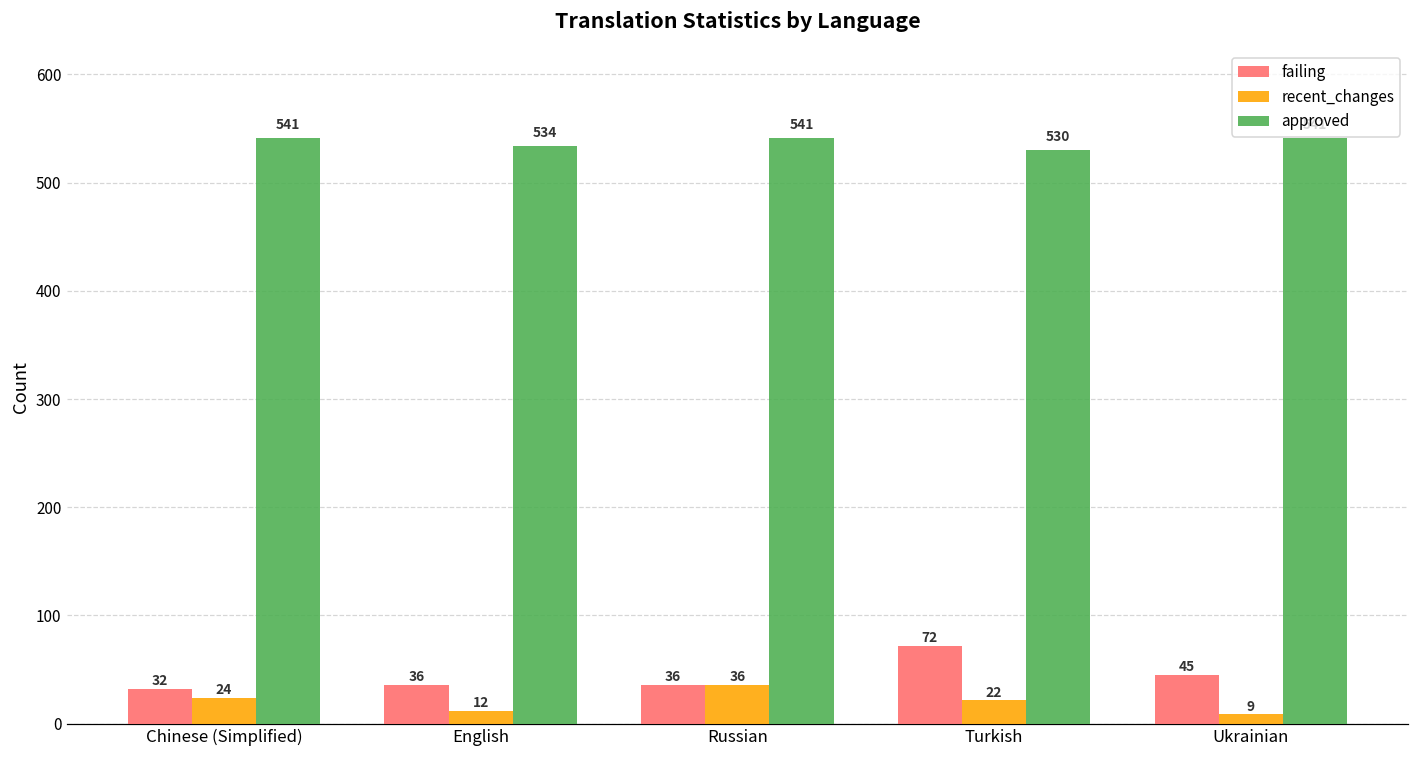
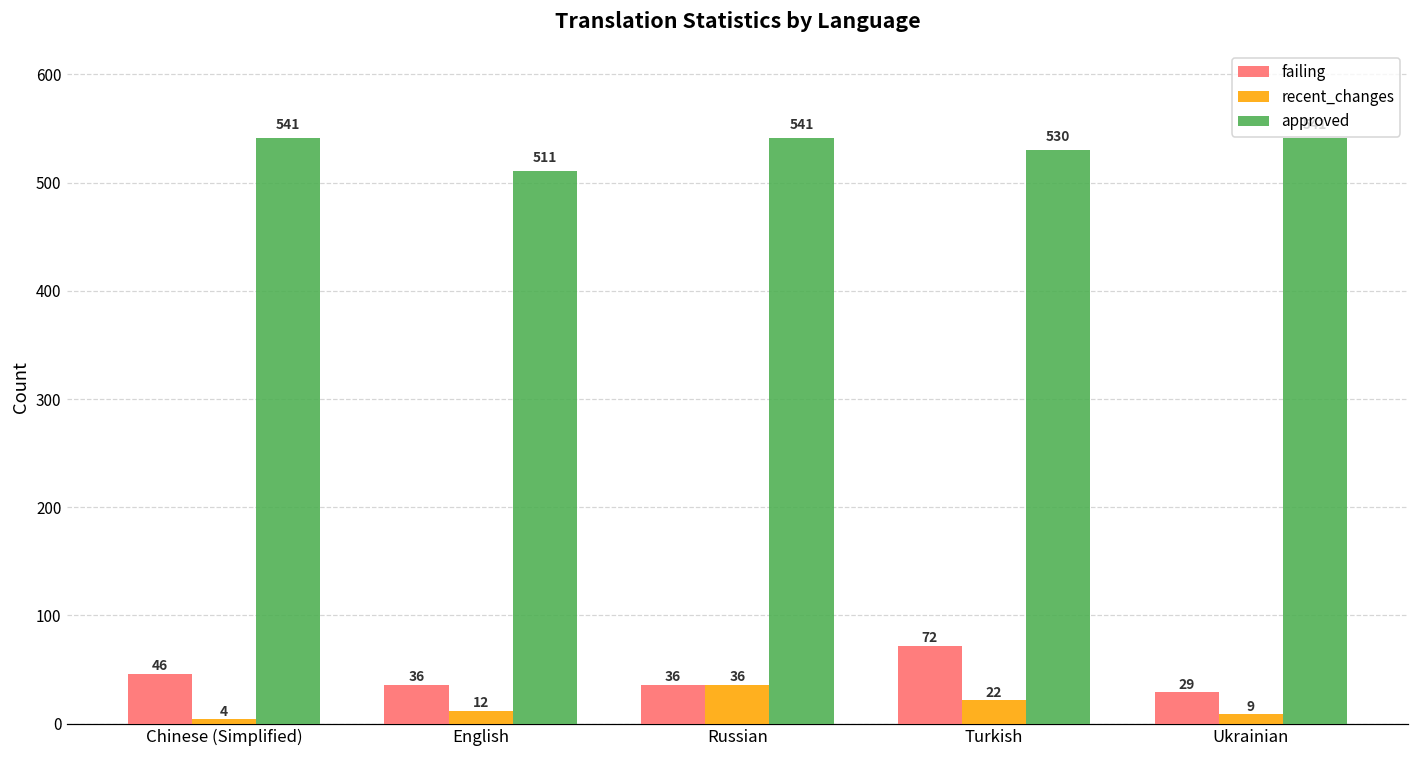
  {
    "failing": {
-     "Chinese (Simplified)": 32,
+     "Chinese (Simplified)": 46,
      "English": 36,
      "Russian": 36,
      "Turkish": 72,
-     "Ukrainian": 45
+     "Ukrainian": 29
    },
    "recent_changes": {
-     "Chinese (Simplified)": 24,
+     "Chinese (Simplified)": 4,
      "English": 12,
      "Russian": 36,
      "Turkish": 22,
      "Ukrainian": 9
    },
    "approved": {
      "Chinese (Simplified)": 541,
-     "English": 534,
+     "English": 511,
      "Russian": 541,
      "Turkish": 530
    }
  }
